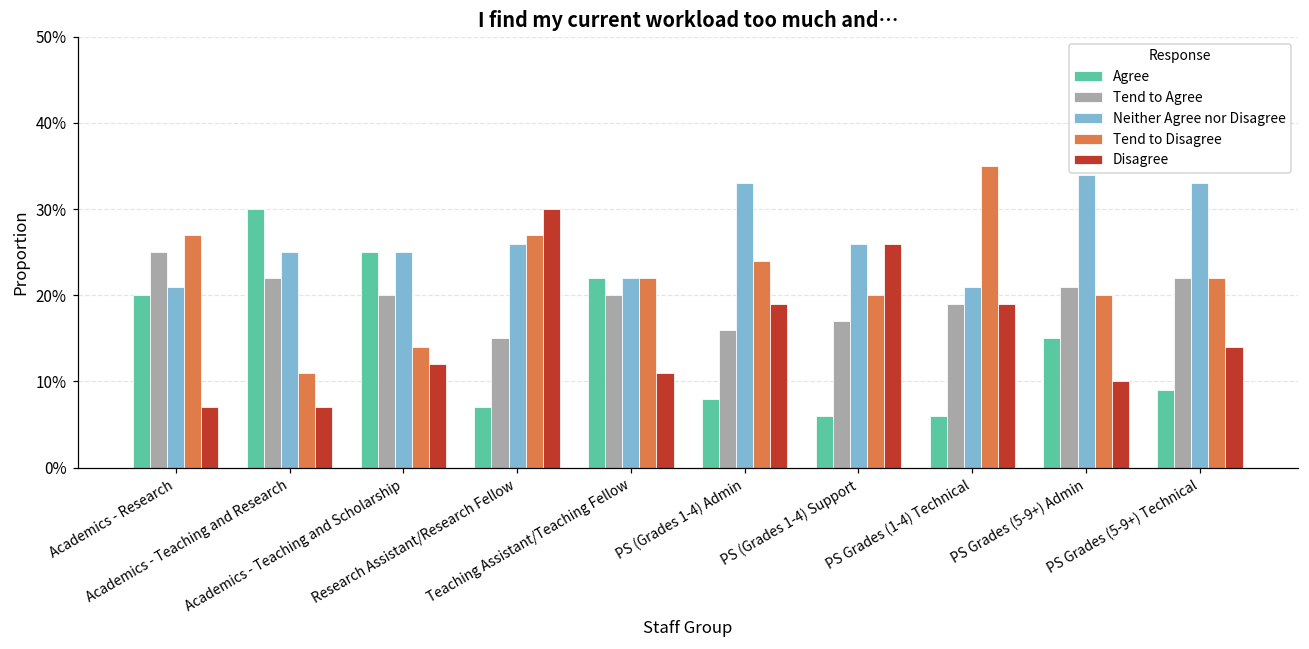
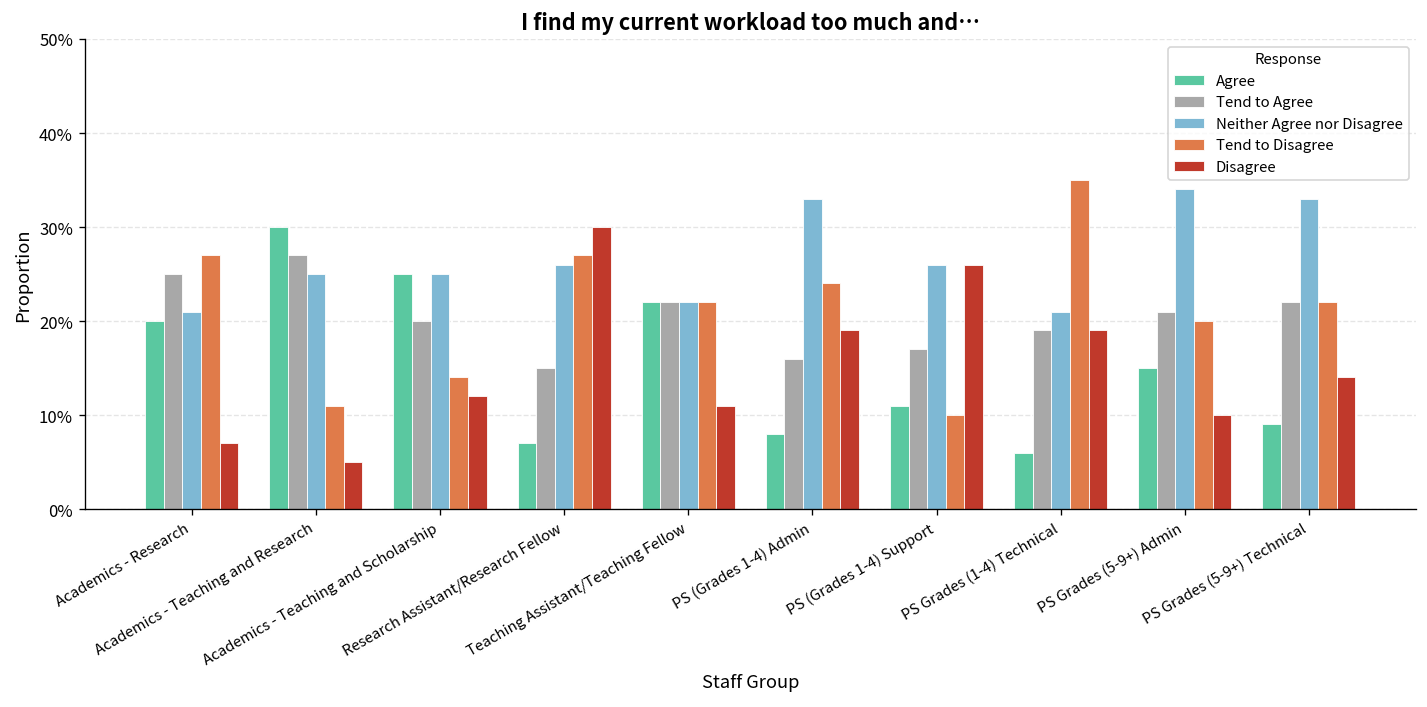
  {
    "Agree": {
      "Academics - Research": "20%",
      "Academics - Teaching and Research": "30%",
      "Academics - Teaching and Scholarship": "25%",
      "Research Assistant/Research Fellow": "7%",
      "Teaching Assistant/Teaching Fellow": "22%",
      "PS (Grades 1-4) Admin": "8%",
-     "PS (Grades 1-4) Support": "6%",
+     "PS (Grades 1-4) Support": "11%",
      "PS Grades (1-4) Technical": "6%",
      "PS Grades (5-9+) Admin": "15%",
      "PS Grades (5-9+) Technical": "9%"
    },
    "Tend to Agree": {
      "Academics - Research": "25%",
-     "Academics - Teaching and Research": "22%",
+     "Academics - Teaching and Research": "27%",
      "Academics - Teaching and Scholarship": "20%",
      "Research Assistant/Research Fellow": "15%",
-     "Teaching Assistant/Teaching Fellow": "20%",
+     "Teaching Assistant/Teaching Fellow": "22%",
      "PS (Grades 1-4) Admin": "16%",
      "PS (Grades 1-4) Support": "17%",
      "PS Grades (1-4) Technical": "19%",
      "PS Grades (5-9+) Admin": "21%",
      "PS Grades (5-9+) Technical": "22%"
    },
    "Neither Agree nor Disagree": {
      "Academics - Research": "21%",
      "Academics - Teaching and Research": "25%",
      "Academics - Teaching and Scholarship": "25%",
      "Research Assistant/Research Fellow": "26%",
      "Teaching Assistant/Teaching Fellow": "22%",
      "PS (Grades 1-4) Admin": "33%",
      "PS (Grades 1-4) Support": "26%",
      "PS Grades (1-4) Technical": "21%",
      "PS Grades (5-9+) Technical": "33%"
    },
    "Tend to Disagree": {
      "Academics - Research": "27%",
      "Academics - Teaching and Research": "11%",
      "Academics - Teaching and Scholarship": "14%",
      "Research Assistant/Research Fellow": "27%",
      "Teaching Assistant/Teaching Fellow": "22%",
      "PS (Grades 1-4) Admin": "24%",
-     "PS (Grades 1-4) Support": "20%",
+     "PS (Grades 1-4) Support": "10%",
      "PS Grades (1-4) Technical": "35%",
      "PS Grades (5-9+) Admin": "20%",
      "PS Grades (5-9+) Technical": "22%"
    },
    "Disagree": {
      "Academics - Research": "7%",
-     "Academics - Teaching and Research": "7%",
+     "Academics - Teaching and Research": "5%",
      "Academics - Teaching and Scholarship": "12%",
      "Research Assistant/Research Fellow": "30%",
      "Teaching Assistant/Teaching Fellow": "11%",
      "PS (Grades 1-4) Admin": "19%",
      "PS (Grades 1-4) Support": "26%",
      "PS Grades (1-4) Technical": "19%",
      "PS Grades (5-9+) Admin": "10%",
      "PS Grades (5-9+) Technical": "14%"
    }
  }
